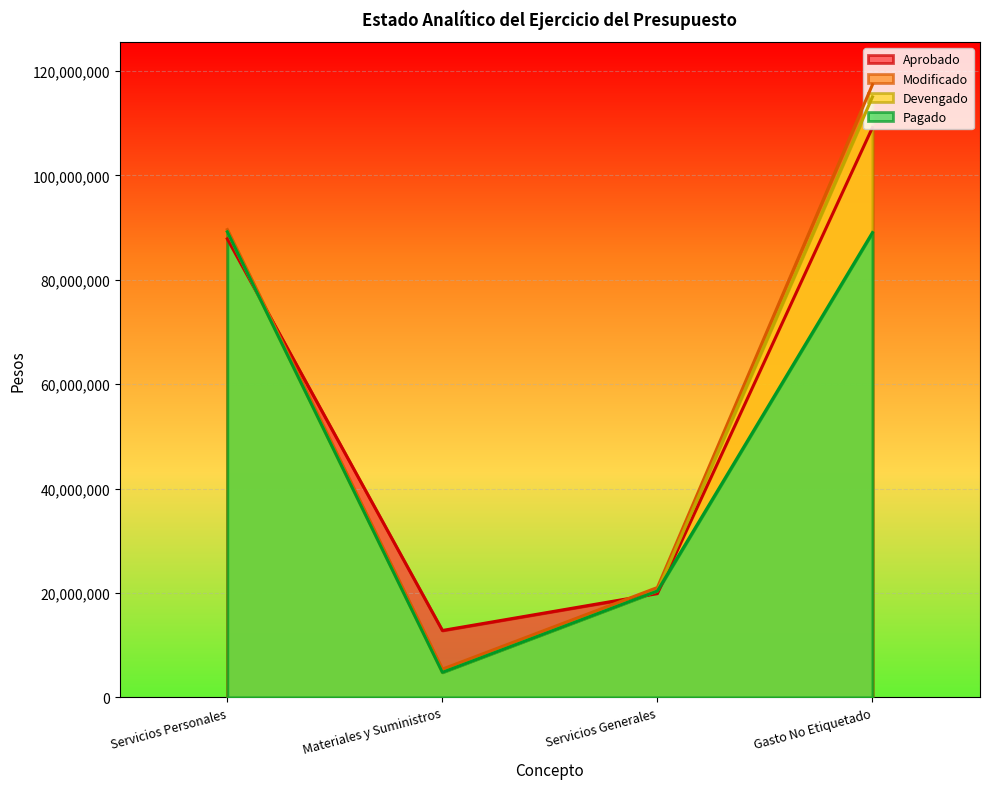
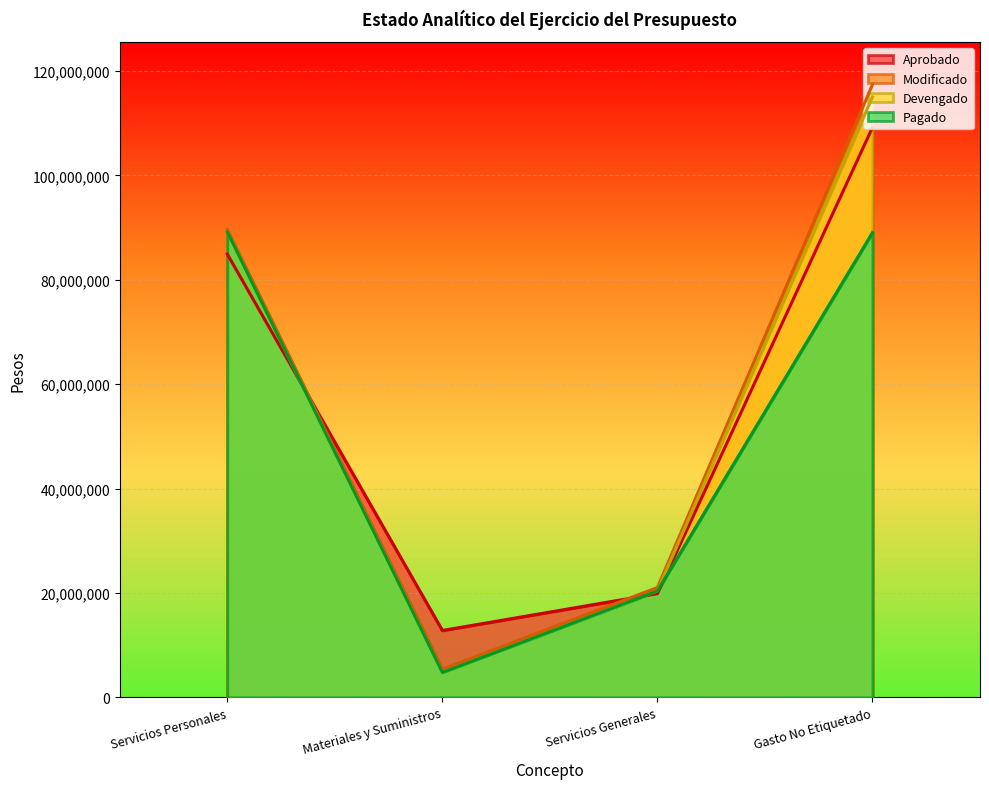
  {
    "Aprobado": {
-     "Servicios Personales": "88,000,000",
+     "Servicios Personales": "85,000,000",
      "Materiales y Suministros": "13,000,000",
      "Servicios Generales": "20,000,000"
    },
    "Modificado": {
      "Materiales y Suministros": "5,000,000",
      "Servicios Generales": "21,000,000"
    },
    "Pagado": {
      "Gasto No Etiquetado": "89,000,000"
    }
  }
